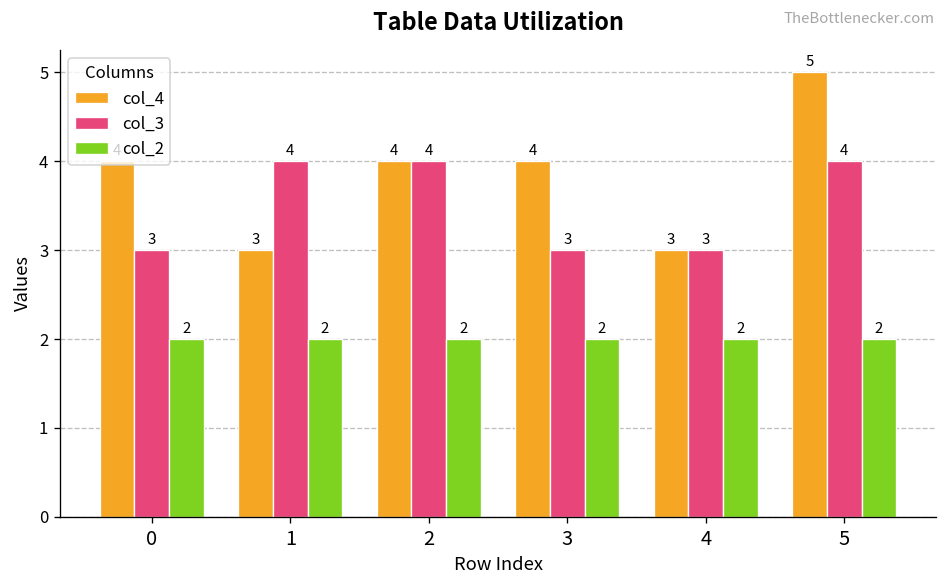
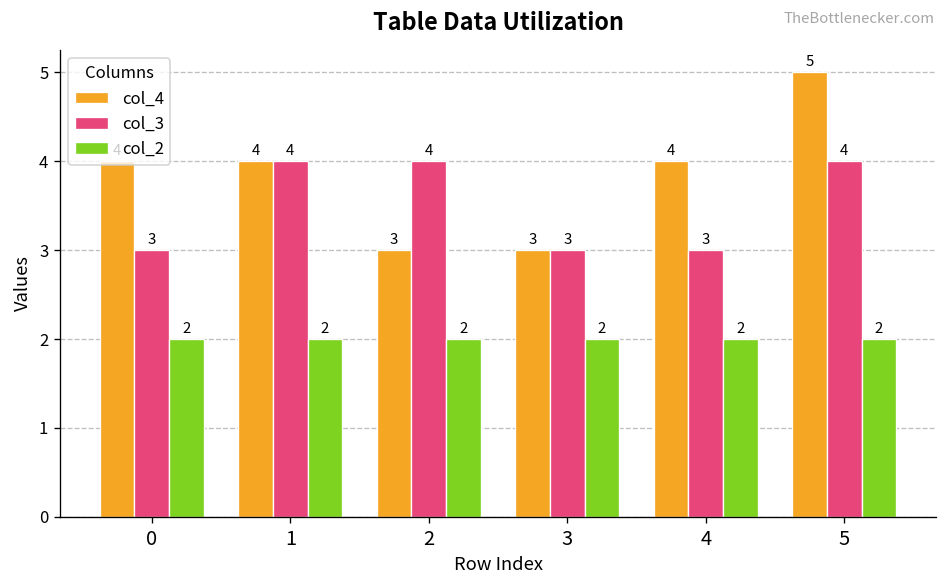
  {
    "col_4": {
-     "1": 3,
-     "2": 4,
-     "3": 4,
-     "4": 3,
+     "1": 4,
+     "2": 3,
+     "3": 3,
+     "4": 4,
      "5": 5
    },
    "col_3": {
      "0": 3,
      "1": 4,
      "2": 4,
      "3": 3,
      "4": 3,
      "5": 4
    },
    "col_2": {
      "0": 2,
      "1": 2,
      "2": 2,
      "3": 2,
      "4": 2,
      "5": 2
    }
  }
